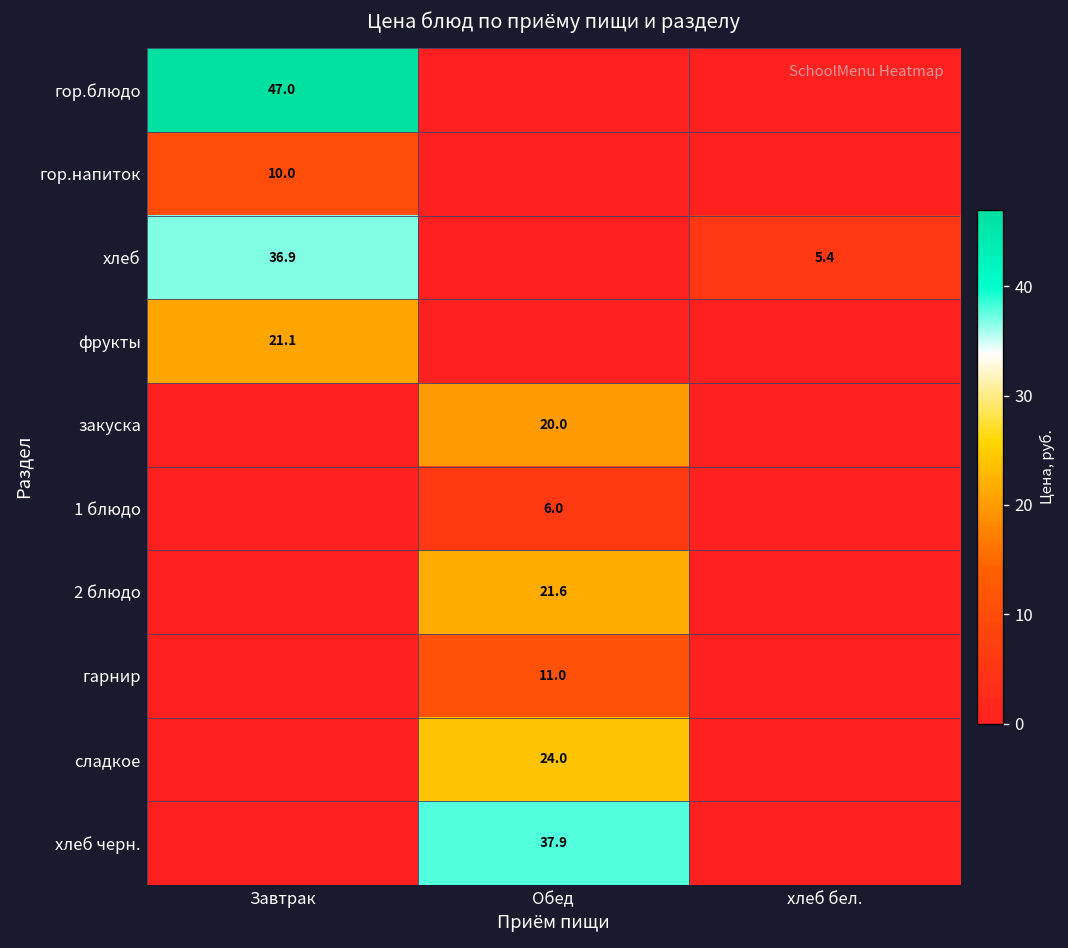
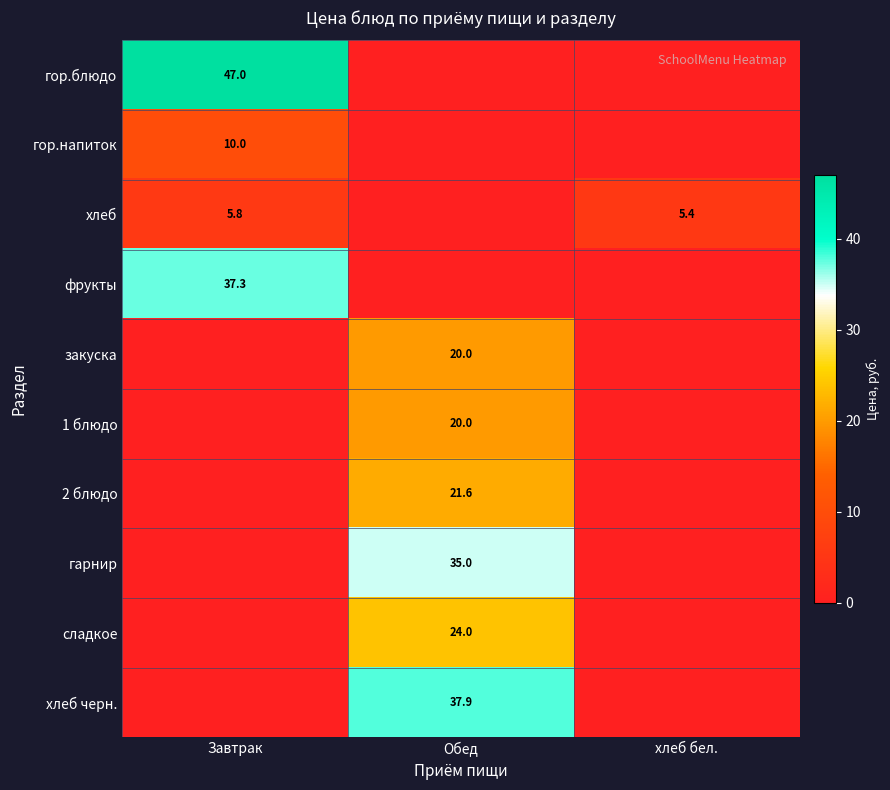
  {
    "гор.блюдо": {
      "Завтрак": 47.0
    },
    "гор.напиток": {
      "Завтрак": 10.0
    },
    "хлеб": {
-     "Завтрак": 36.9,
+     "Завтрак": 5.8,
      "хлеб бел.": 5.4
    },
    "фрукты": {
-     "Завтрак": 21.1
+     "Завтрак": 37.3
    },
    "закуска": {
      "Обед": 20.0
    },
    "1 блюдо": {
-     "Обед": 6.0
+     "Обед": 20.0
    },
    "2 блюдо": {
      "Обед": 21.6
    },
    "гарнир": {
-     "Обед": 11.0
+     "Обед": 35.0
    },
    "сладкое": {
      "Обед": 24.0
    },
    "хлеб черн.": {
      "Обед": 37.9
    }
  }
